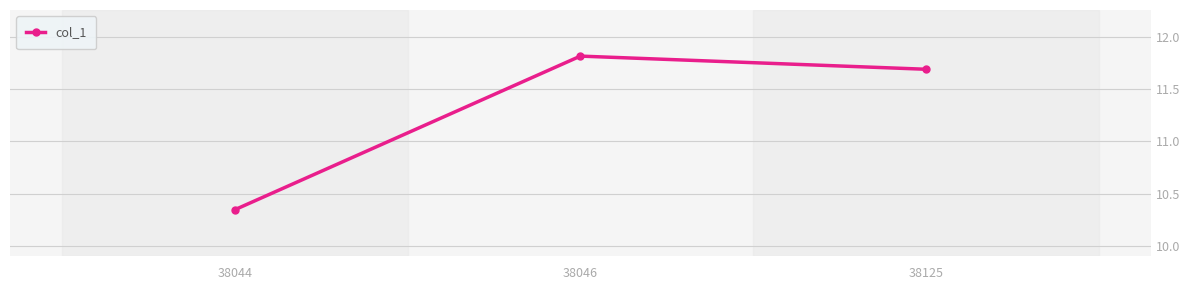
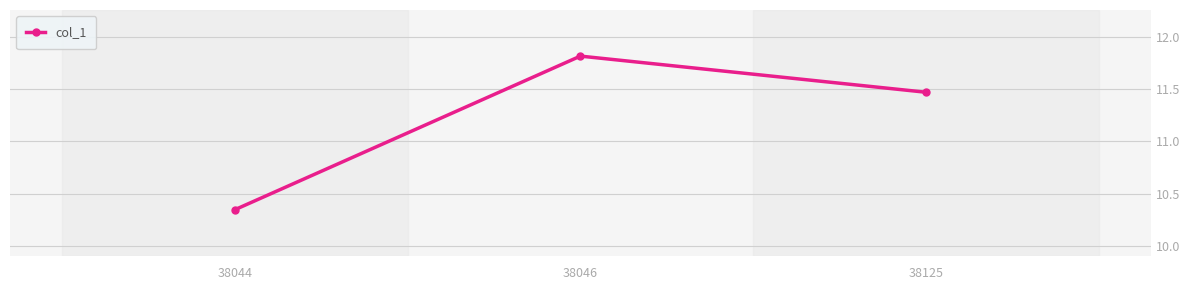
  {
    "38044": 10.35,
    "38046": 11.82,
-   "38125": 11.69
+   "38125": 11.47
  }
